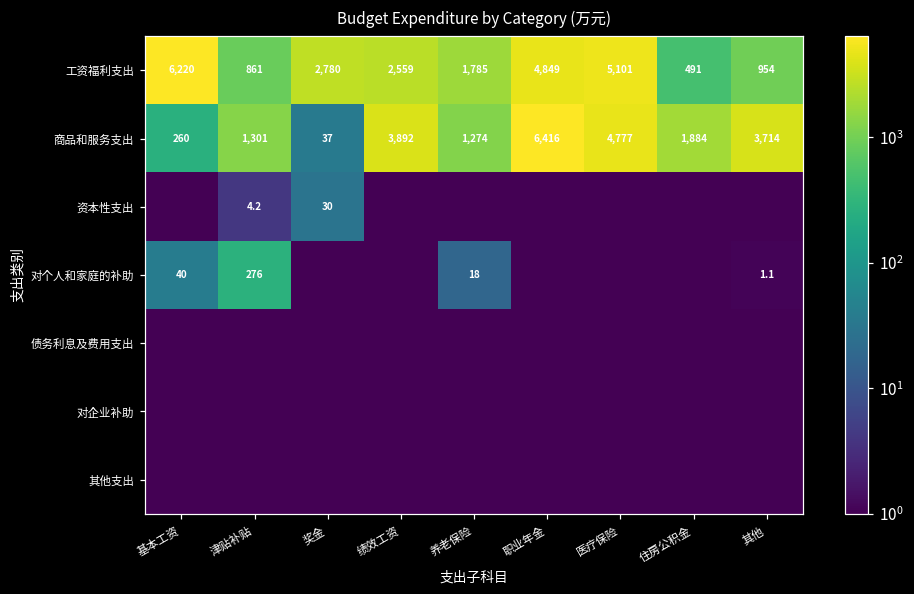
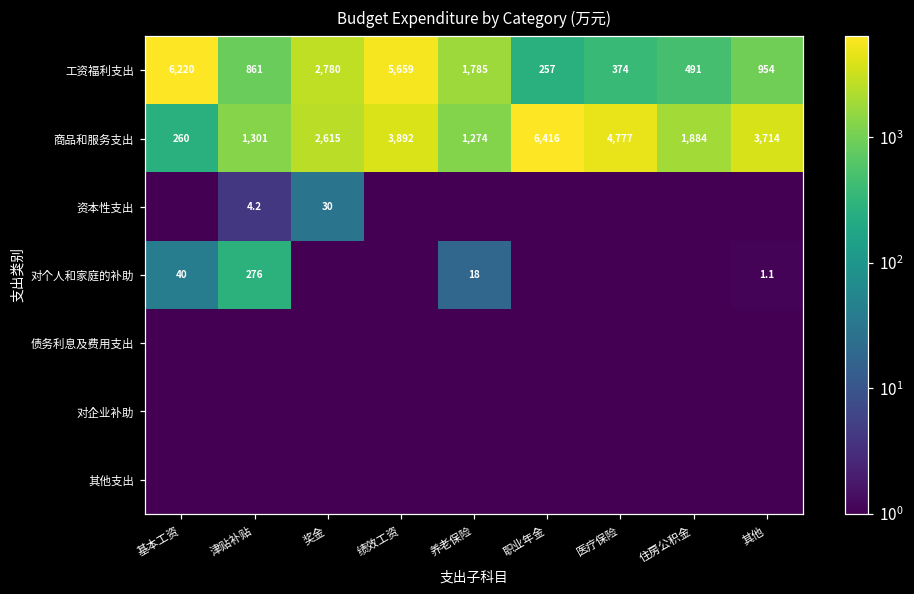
  {
    "工资福利支出": {
      "基本工资": "6,220",
      "津贴补贴": "861",
      "奖金": "2,780",
-     "绩效工资": "2,559",
+     "绩效工资": "5,659",
      "养老保险": "1,785",
-     "职业年金": "4,849",
-     "医疗保险": "5,101",
+     "职业年金": "257",
+     "医疗保险": "374",
      "住房公积金": "491",
      "其他": "954"
    },
    "商品和服务支出": {
      "基本工资": "260",
      "津贴补贴": "1,301",
-     "奖金": "37",
+     "奖金": "2,615",
      "绩效工资": "3,892",
      "养老保险": "1,274",
      "职业年金": "6,416",
      "医疗保险": "4,777",
      "住房公积金": "1,884",
      "其他": "3,714"
    },
    "资本性支出": {
      "津贴补贴": "4.2",
      "奖金": "30"
    },
    "对个人和家庭的补助": {
      "基本工资": "40",
      "津贴补贴": "276",
      "养老保险": "18",
      "其他": "1.1"
    }
  }
